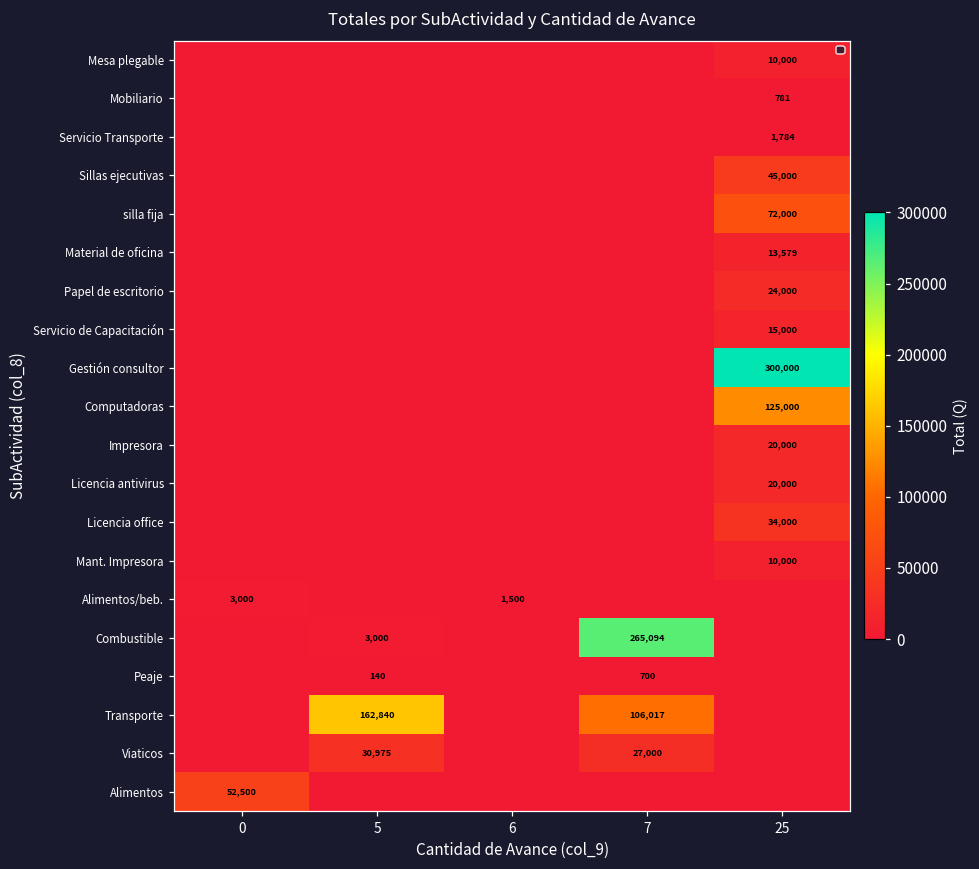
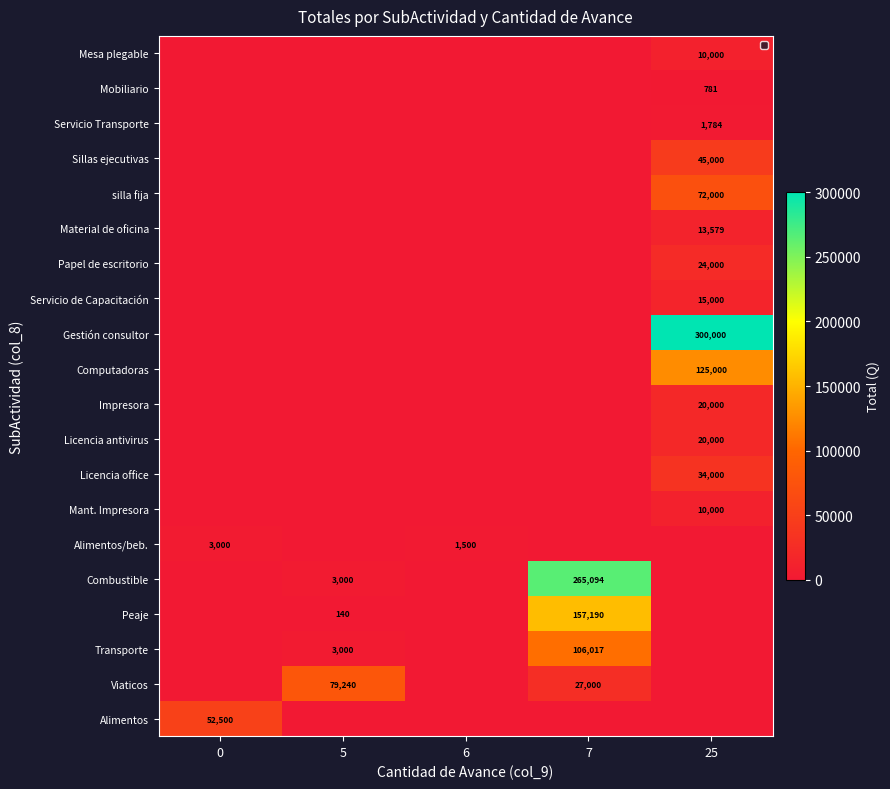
  {
    "Mesa plegable": {
      "25": "10,000"
    },
    "Mobiliario": {
      "25": "781"
    },
    "Servicio Transporte": {
      "25": "1,784"
    },
    "Sillas ejecutivas": {
      "25": "45,000"
    },
    "silla fija": {
      "25": "72,000"
    },
    "Material de oficina": {
      "25": "13,579"
    },
    "Papel de escritorio": {
      "25": "24,000"
    },
    "Servicio de Capacitación": {
      "25": "15,000"
    },
    "Gestión consultor": {
      "25": "300,000"
    },
    "Computadoras": {
      "25": "125,000"
    },
    "Impresora": {
      "25": "20,000"
    },
    "Licencia antivirus": {
      "25": "20,000"
    },
    "Licencia office": {
      "25": "34,000"
    },
    "Mant. Impresora": {
      "25": "10,000"
    },
    "Alimentos/beb.": {
      "0": "3,000",
      "6": "1,500"
    },
    "Combustible": {
      "5": "3,000",
      "7": "265,094"
    },
    "Peaje": {
      "5": "140",
-     "7": "700"
+     "7": "157,190"
    },
    "Transporte": {
-     "5": "162,840",
+     "5": "3,000",
      "7": "106,017"
    },
    "Viaticos": {
-     "5": "30,975",
+     "5": "79,240",
      "7": "27,000"
    },
    "Alimentos": {
      "0": "52,500"
    }
  }
